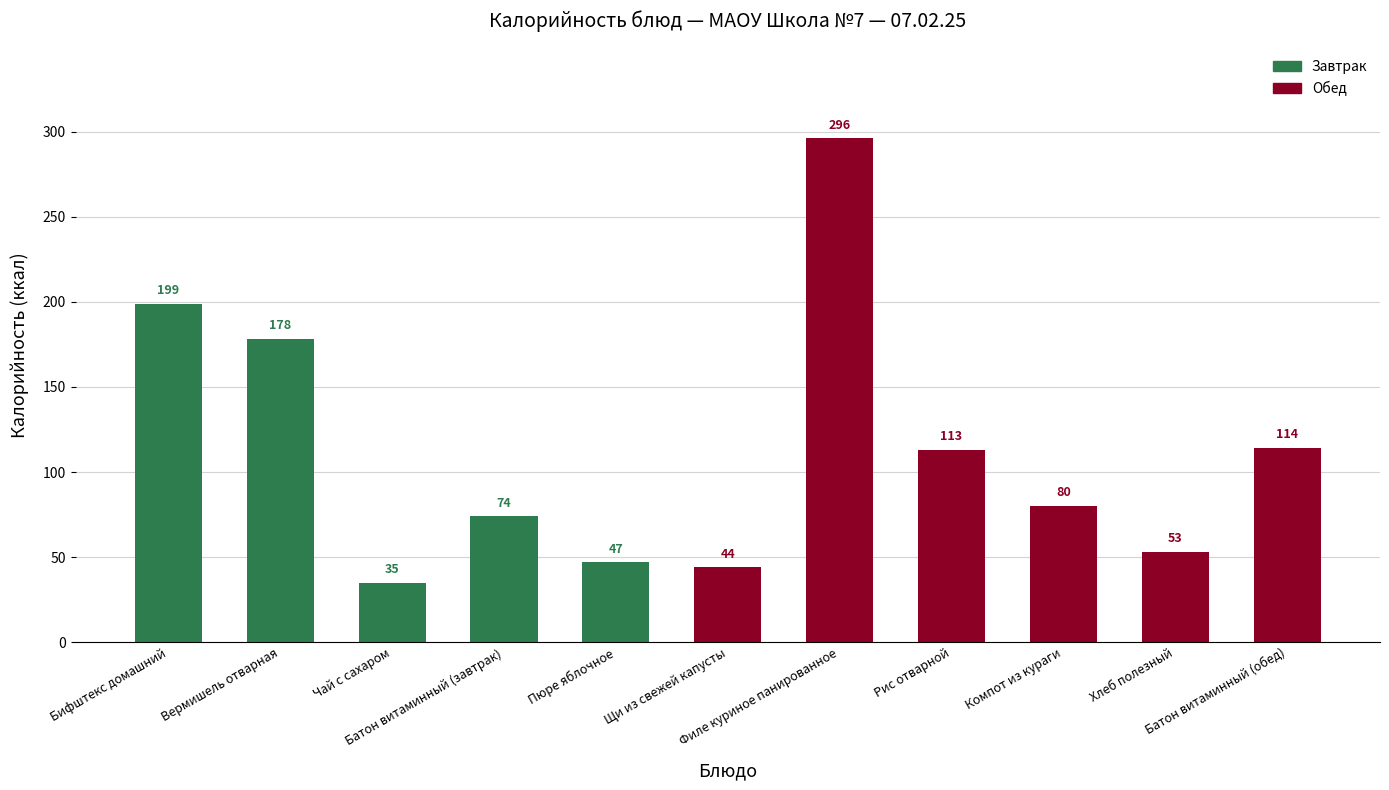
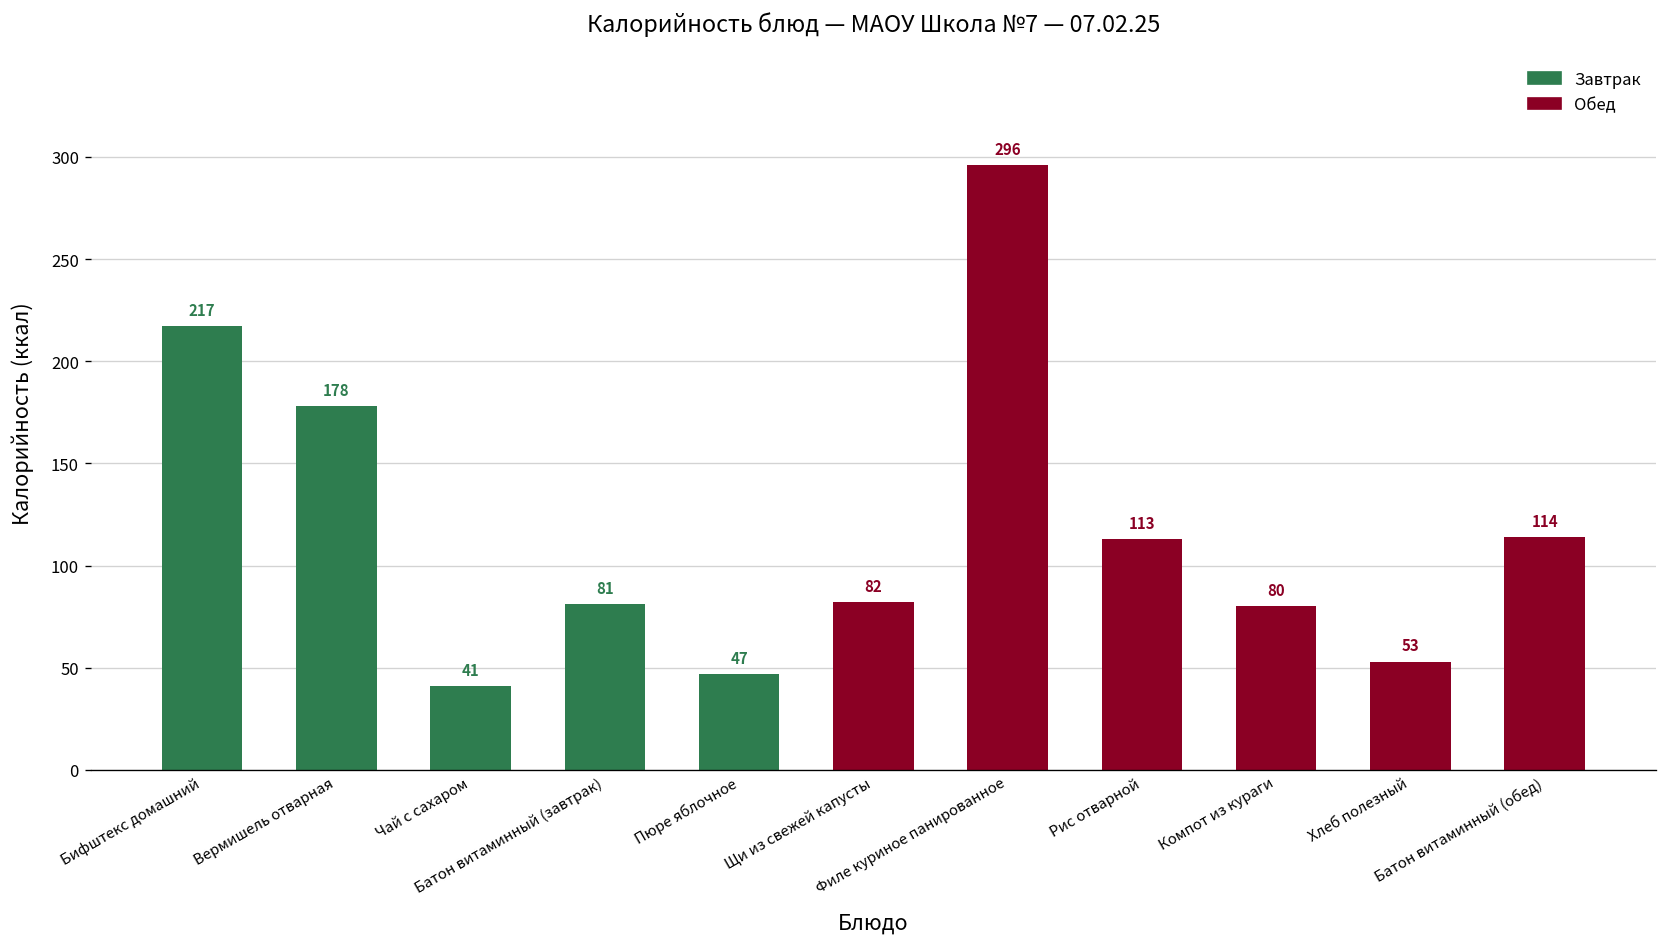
  {
-   "Бифштекс домашний": 199,
+   "Бифштекс домашний": 217,
    "Вермишель отварная": 178,
-   "Чай с сахаром": 35,
-   "Батон витаминный (завтрак)": 74,
+   "Чай с сахаром": 41,
+   "Батон витаминный (завтрак)": 81,
    "Пюре яблочное": 47,
-   "Щи из свежей капусты": 44,
+   "Щи из свежей капусты": 82,
    "Филе куриное панированное": 296,
    "Рис отварной": 113,
    "Компот из кураги": 80,
    "Хлеб полезный": 53,
    "Батон витаминный (обед)": 114
  }
